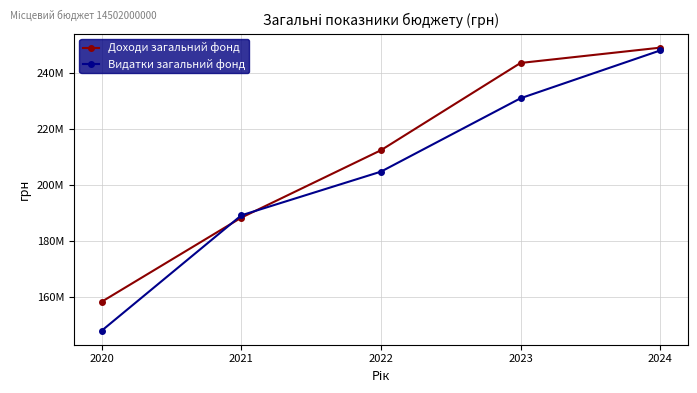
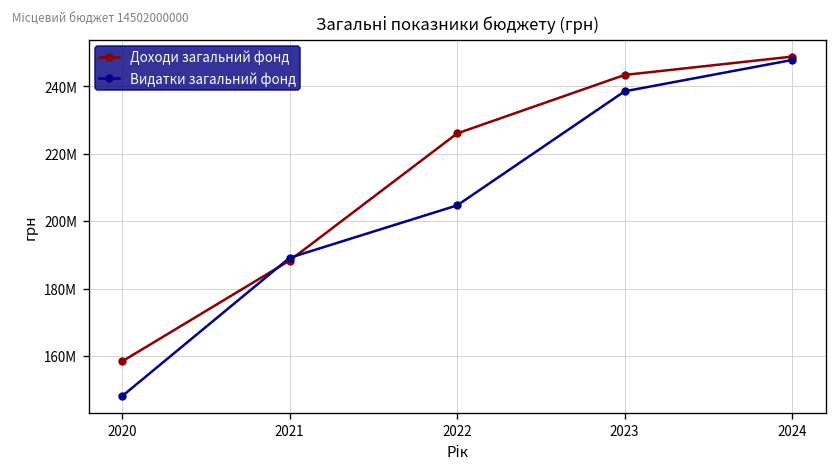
  {
    "Доходи загальний фонд": {
      "2020": 158000000,
-     "2022": 212000000,
+     "2022": 226000000,
      "2023": 243000000,
      "2024": 249000000
    },
    "Видатки загальний фонд": {
      "2020": 148000000,
      "2022": 205000000,
-     "2023": 231000000,
+     "2023": 239000000,
      "2024": 248000000
    }
  }
